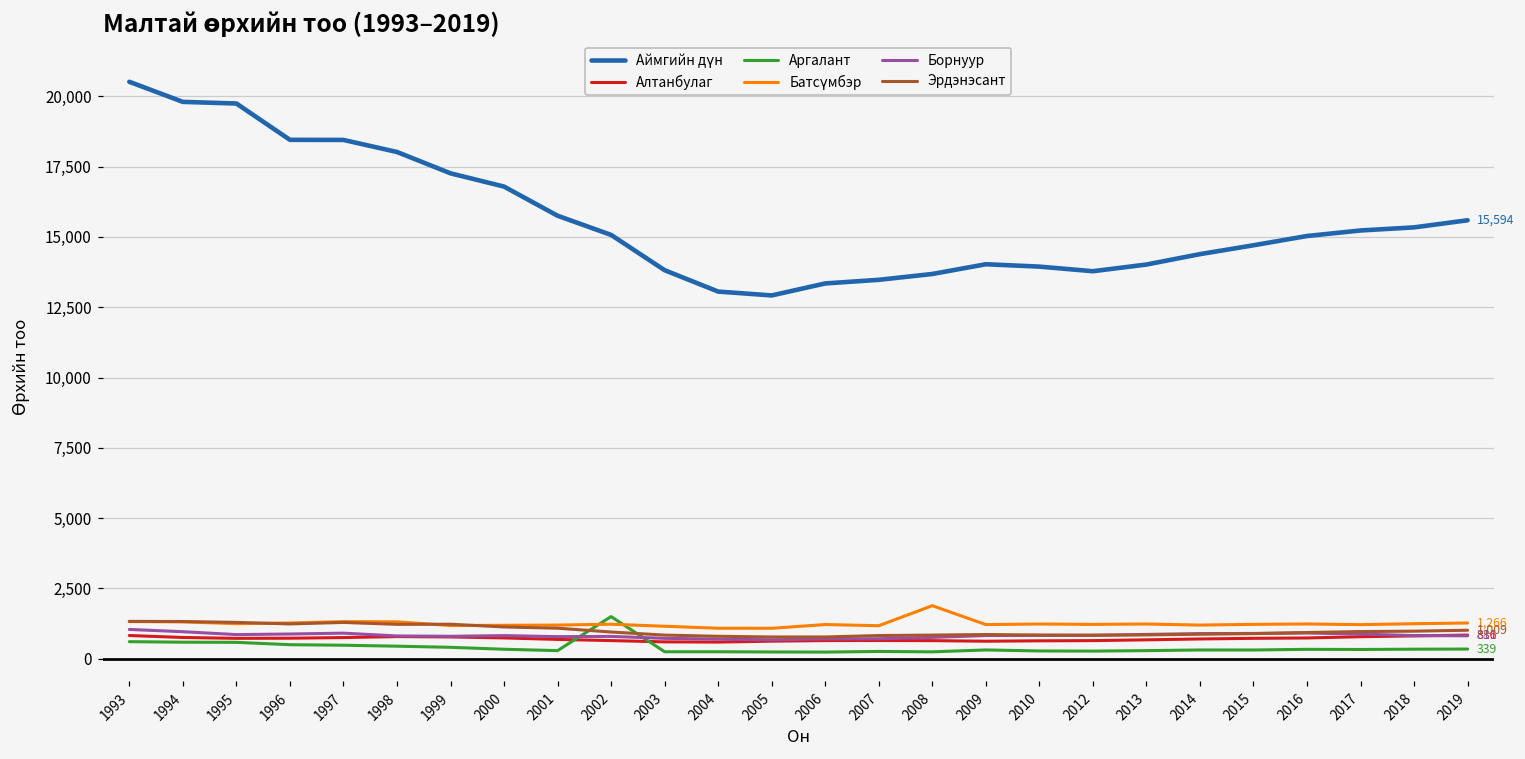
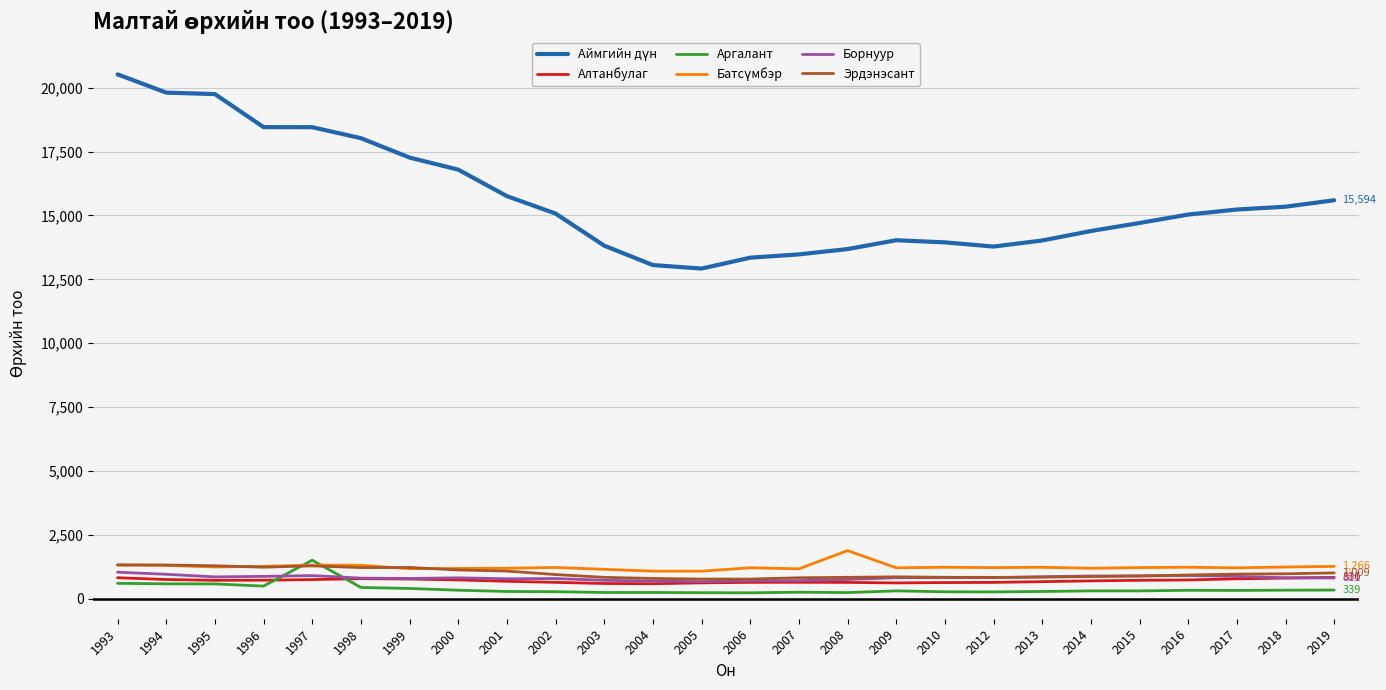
  {
    "Аймгийн дүн": {
      "2019": "15,594"
    },
    "Алтанбулаг": {
      "1993": "800",
      "1994": "800",
      "1995": "700",
      "1996": "700",
      "1997": "700",
      "2002": "600",
      "2003": "600",
      "2004": "600",
      "2008": "600",
      "2009": "600",
      "2010": "600",
      "2012": "600",
      "2013": "700",
      "2014": "700",
      "2015": "700",
      "2016": "700"
    },
    "Аргалант": {
      "1993": "600",
      "1994": "600",
      "1995": "600",
      "1996": "500",
-     "1997": "500",
+     "1997": "1,500",
      "1998": "400",
      "1999": "400",
      "2000": "300",
      "2001": "300",
-     "2002": "1,500",
+     "2002": "300",
      "2003": "200",
      "2004": "200",
      "2005": "200",
      "2006": "200",
      "2007": "300",
      "2008": "200",
      "2009": "300",
      "2010": "300",
      "2012": "300",
      "2013": "300",
      "2014": "300",
      "2015": "300",
      "2016": "300",
      "2017": "300",
      "2018": "300"
    },
    "Батсүмбэр": {
      "2001": "1,200",
      "2002": "1,200",
      "2003": "1,200",
      "2004": "1,100",
      "2005": "1,100",
      "2006": "1,200",
      "2007": "1,200",
      "2008": "1,900",
      "2009": "1,200",
      "2010": "1,200",
      "2012": "1,200",
      "2013": "1,200",
      "2014": "1,200",
      "2015": "1,200",
      "2016": "1,200",
      "2017": "1,200",
      "2018": "1,200"
    },
    "Борнуур": {
      "1993": "1,000",
      "1994": "1,000",
      "1995": "900",
      "1996": "900",
      "1997": "900",
      "2002": "800",
      "2003": "700",
      "2004": "700"
    },
    "Эрдэнэсант": {
      "2001": "1,100",
      "2002": "900",
      "2003": "800",
      "2004": "800",
      "2005": "800",
      "2007": "800",
      "2018": "1,000"
    }
  }
